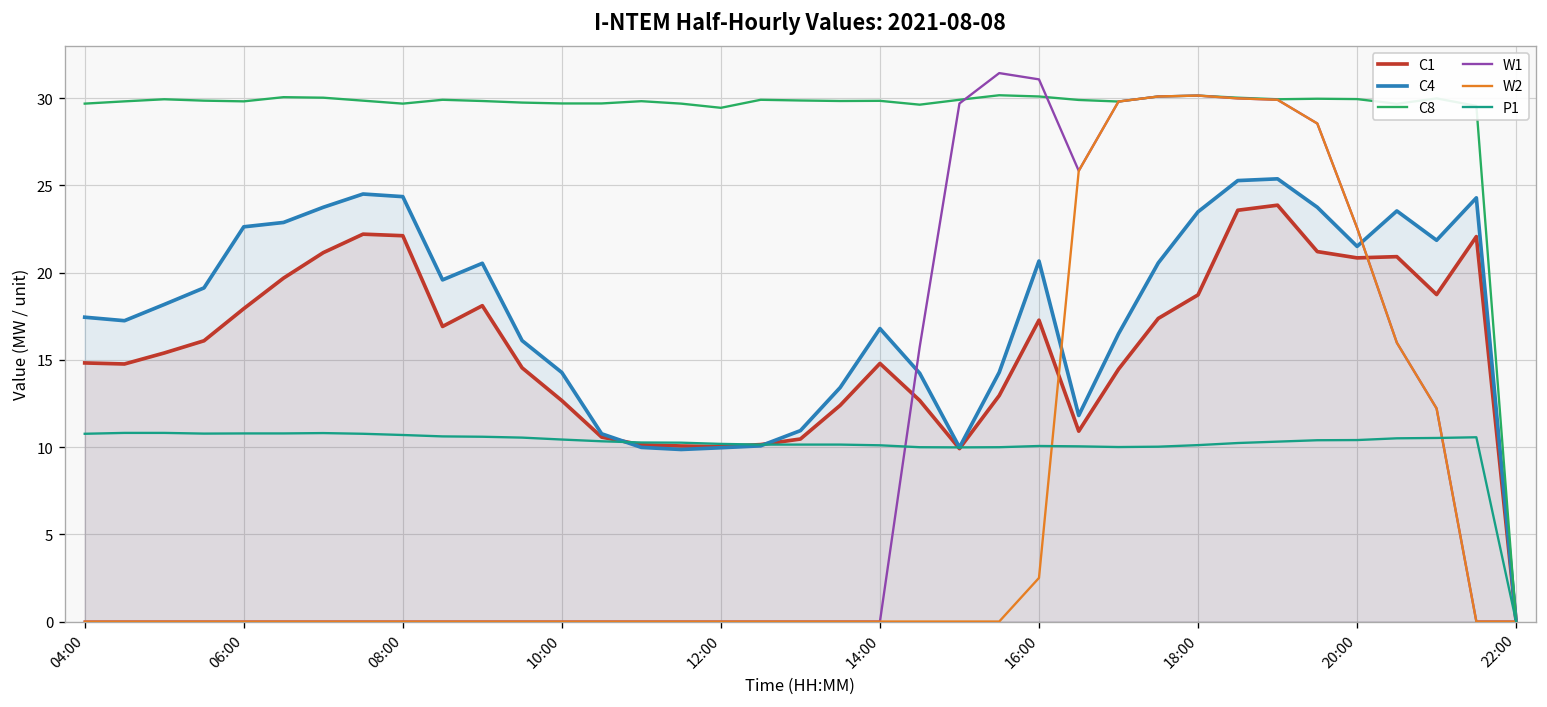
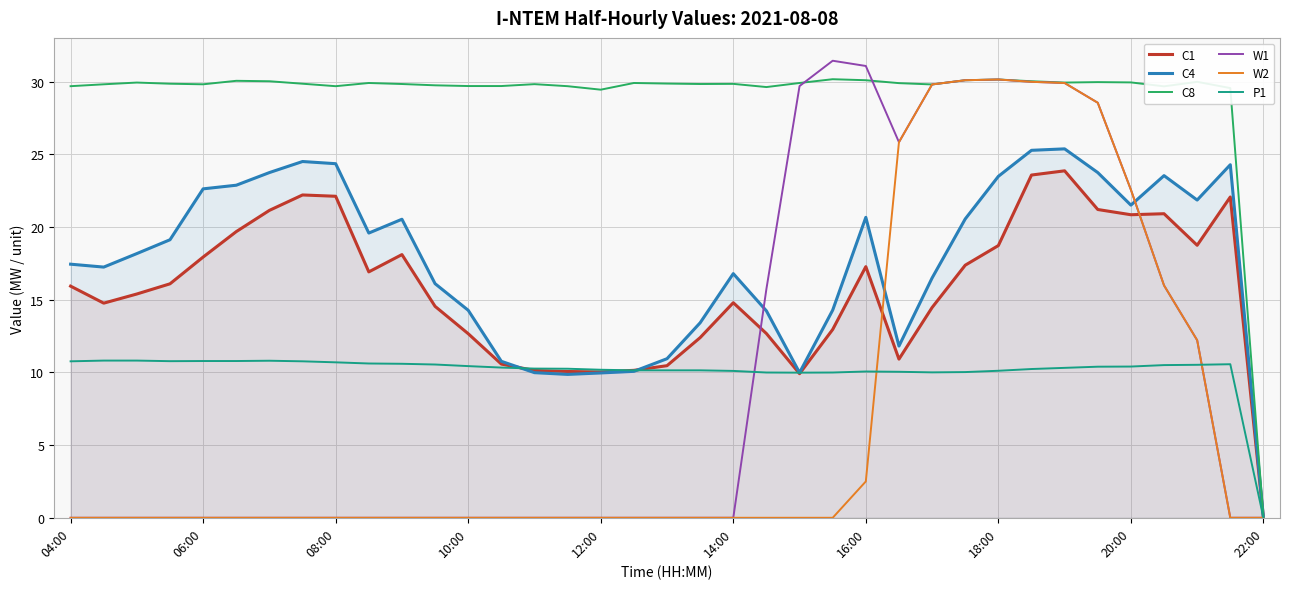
  {
    "C1": {
-     "04:00": 14.8,
+     "04:00": 15.9,
      "06:00": 17.9,
      "08:00": 22.1,
      "10:00": 12.7,
      "14:00": 14.8,
      "16:00": 17.3,
      "18:00": 18.7,
      "20:00": 20.8
    },
    "C4": {
      "04:00": 17.4,
      "06:00": 22.6,
      "08:00": 24.4,
      "10:00": 14.3,
      "14:00": 16.8,
      "16:00": 20.7,
      "18:00": 23.5,
      "20:00": 21.5
    },
    "W1": {
      "16:00": 31.1
    },
    "W2": {
      "16:00": 2.5
    }
  }
